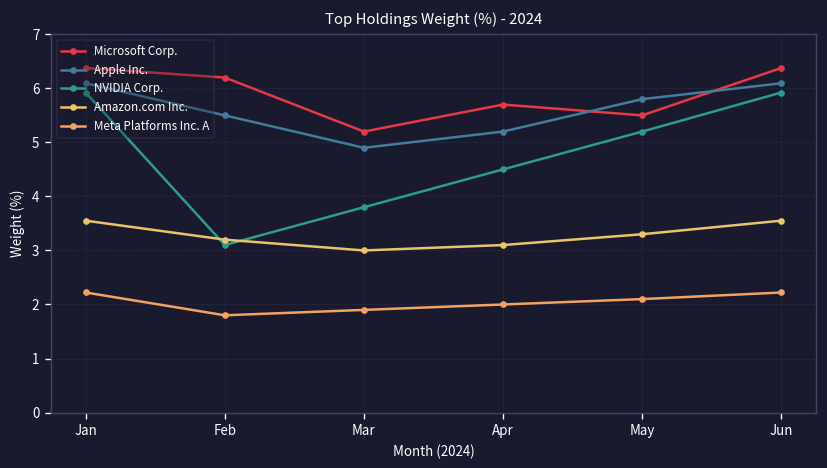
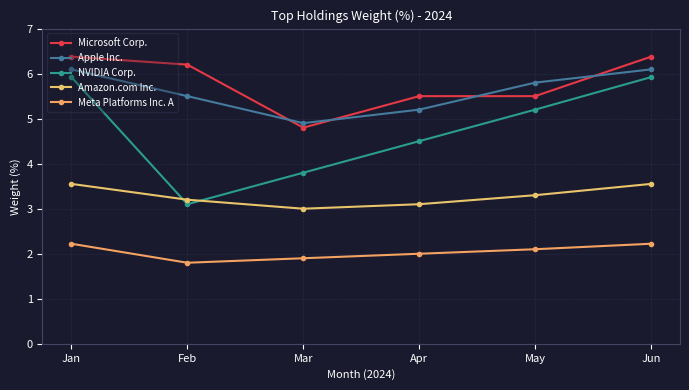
  {
    "Microsoft Corp.": {
      "Feb": 6.2,
-     "Mar": 5.2,
-     "Apr": 5.7,
+     "Mar": 4.8,
+     "Apr": 5.5,
      "May": 5.5,
      "Jun": 6.4
    }
  }
